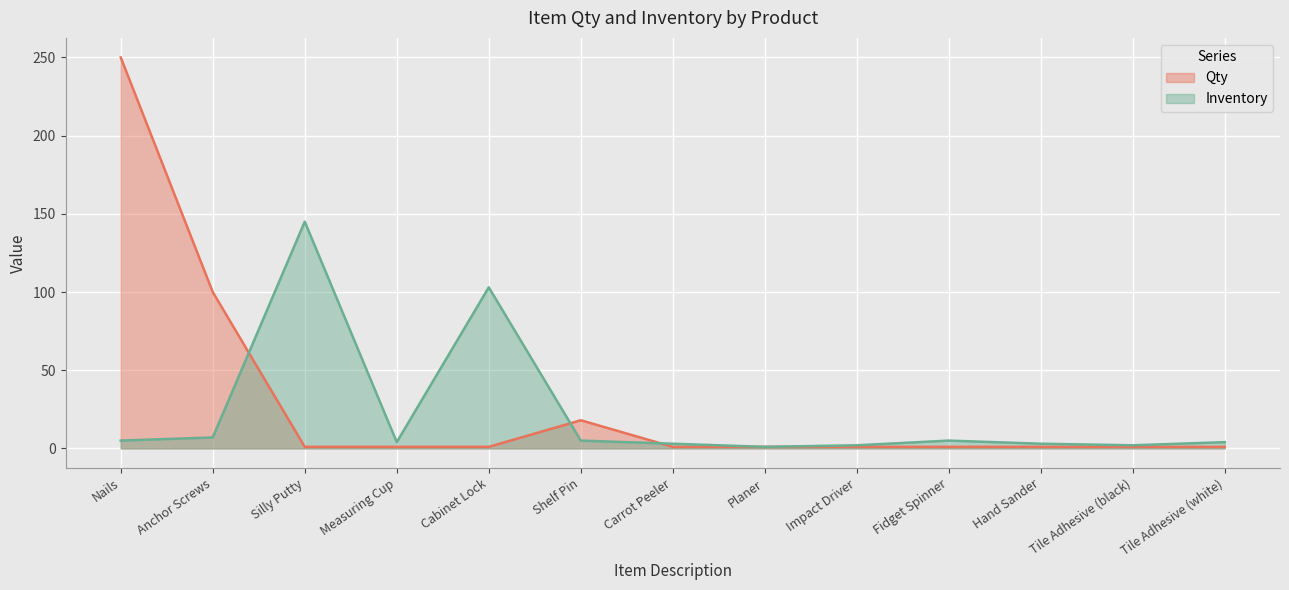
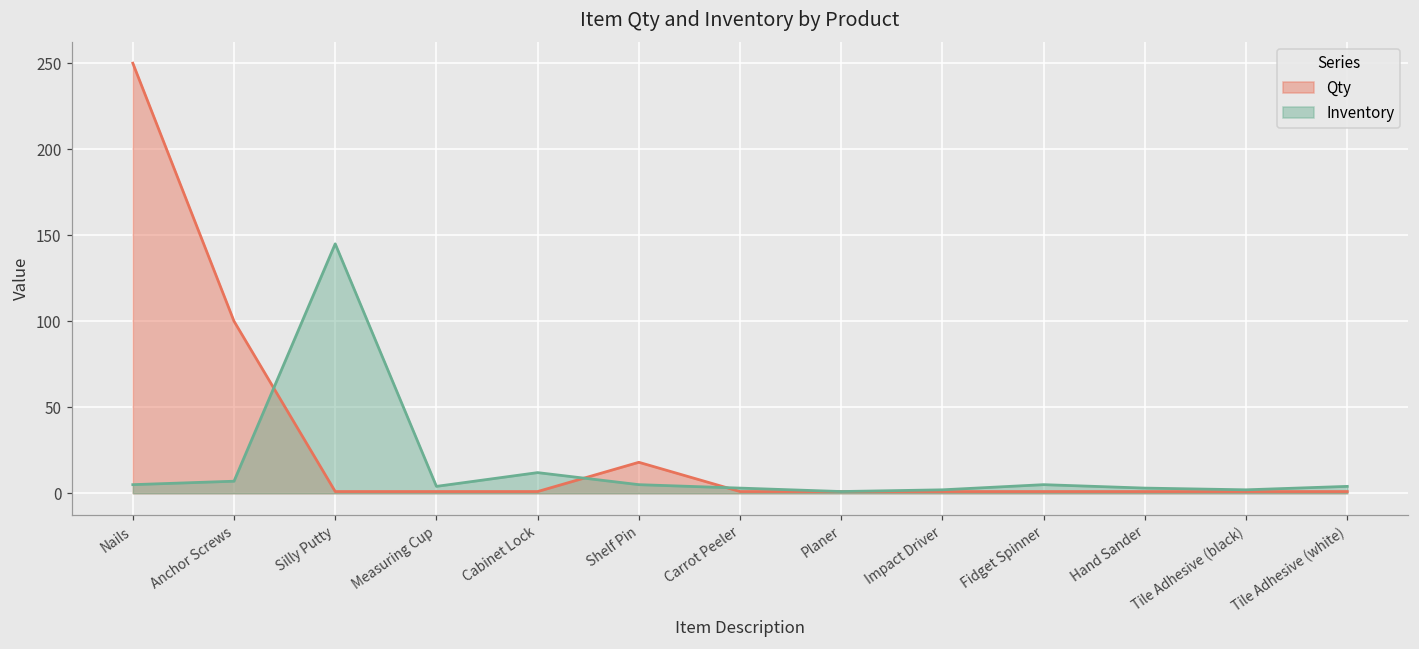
  {
    "Qty": {
      "Nails": 250,
      "Anchor Screws": 100,
      "Silly Putty": 1,
      "Measuring Cup": 1,
      "Cabinet Lock": 1,
      "Shelf Pin": 18,
      "Carrot Peeler": 1,
      "Fidget Spinner": 1,
      "Hand Sander": 1,
      "Tile Adhesive (white)": 1
    },
    "Inventory": {
      "Nails": 5,
      "Anchor Screws": 7,
      "Silly Putty": 145,
      "Measuring Cup": 4,
-     "Cabinet Lock": 103,
+     "Cabinet Lock": 12,
      "Shelf Pin": 5,
      "Carrot Peeler": 3,
      "Fidget Spinner": 5,
      "Hand Sander": 3,
      "Tile Adhesive (white)": 4
    }
  }
